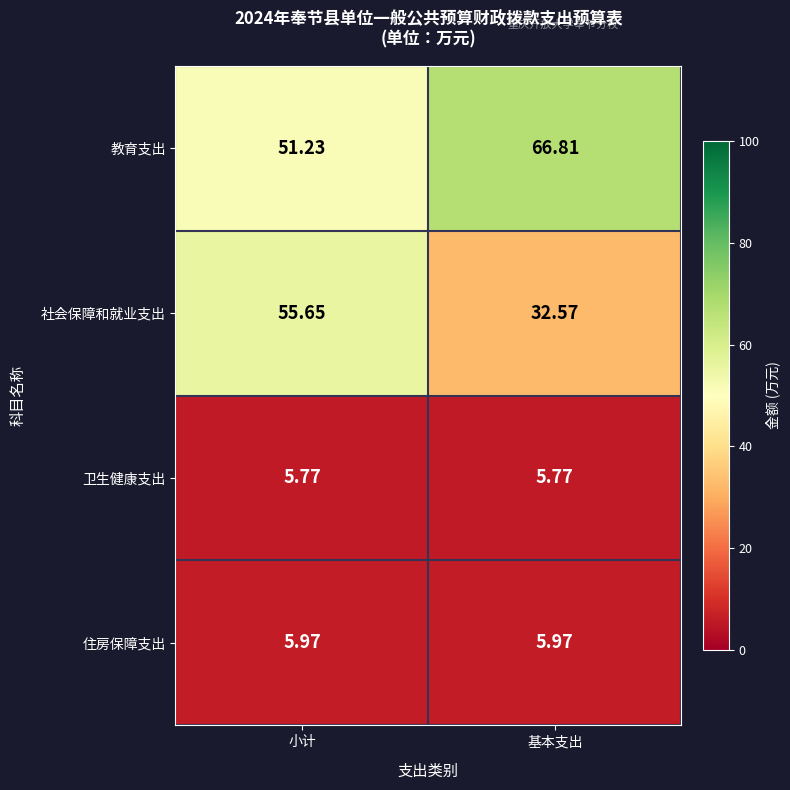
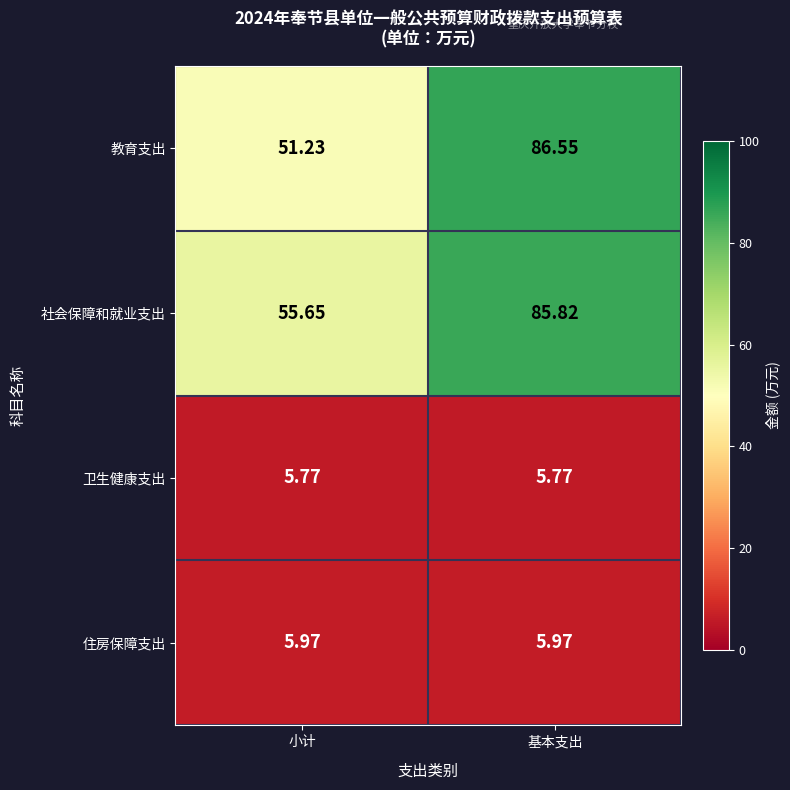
  {
    "教育支出": {
      "小计": 51.23,
-     "基本支出": 66.81
+     "基本支出": 86.55
    },
    "社会保障和就业支出": {
      "小计": 55.65,
-     "基本支出": 32.57
+     "基本支出": 85.82
    },
    "卫生健康支出": {
      "小计": 5.77,
      "基本支出": 5.77
    },
    "住房保障支出": {
      "小计": 5.97,
      "基本支出": 5.97
    }
  }
